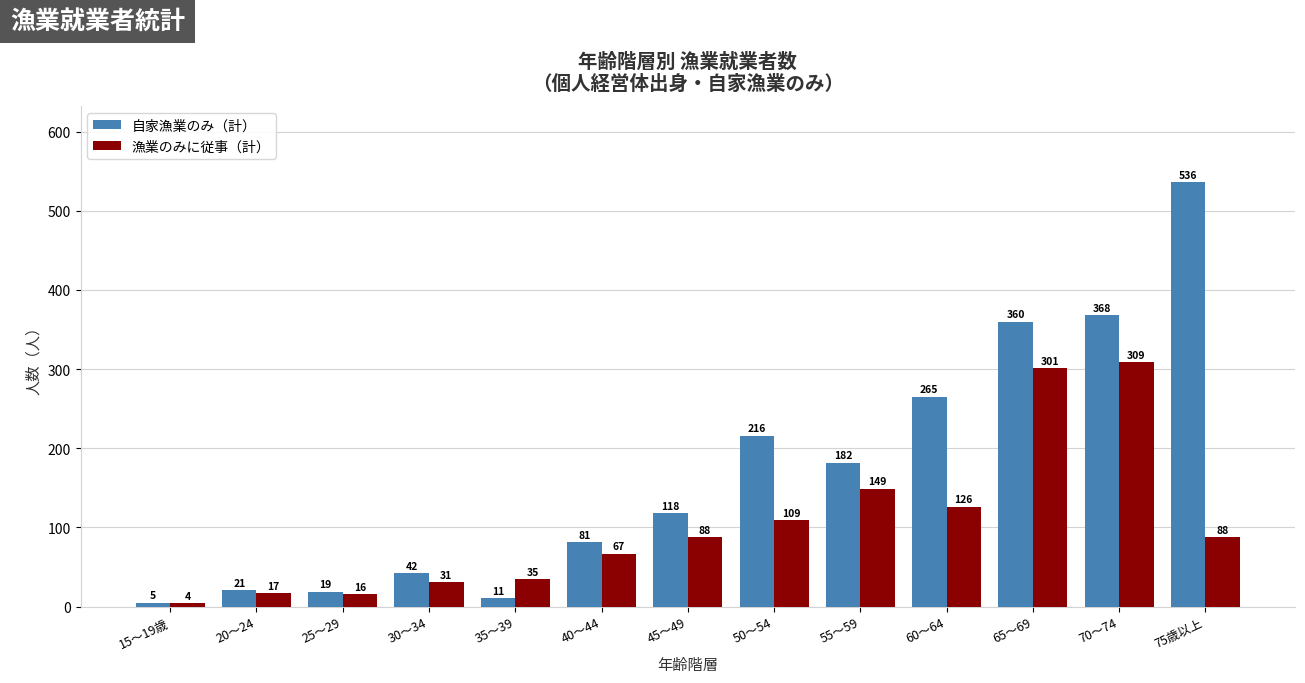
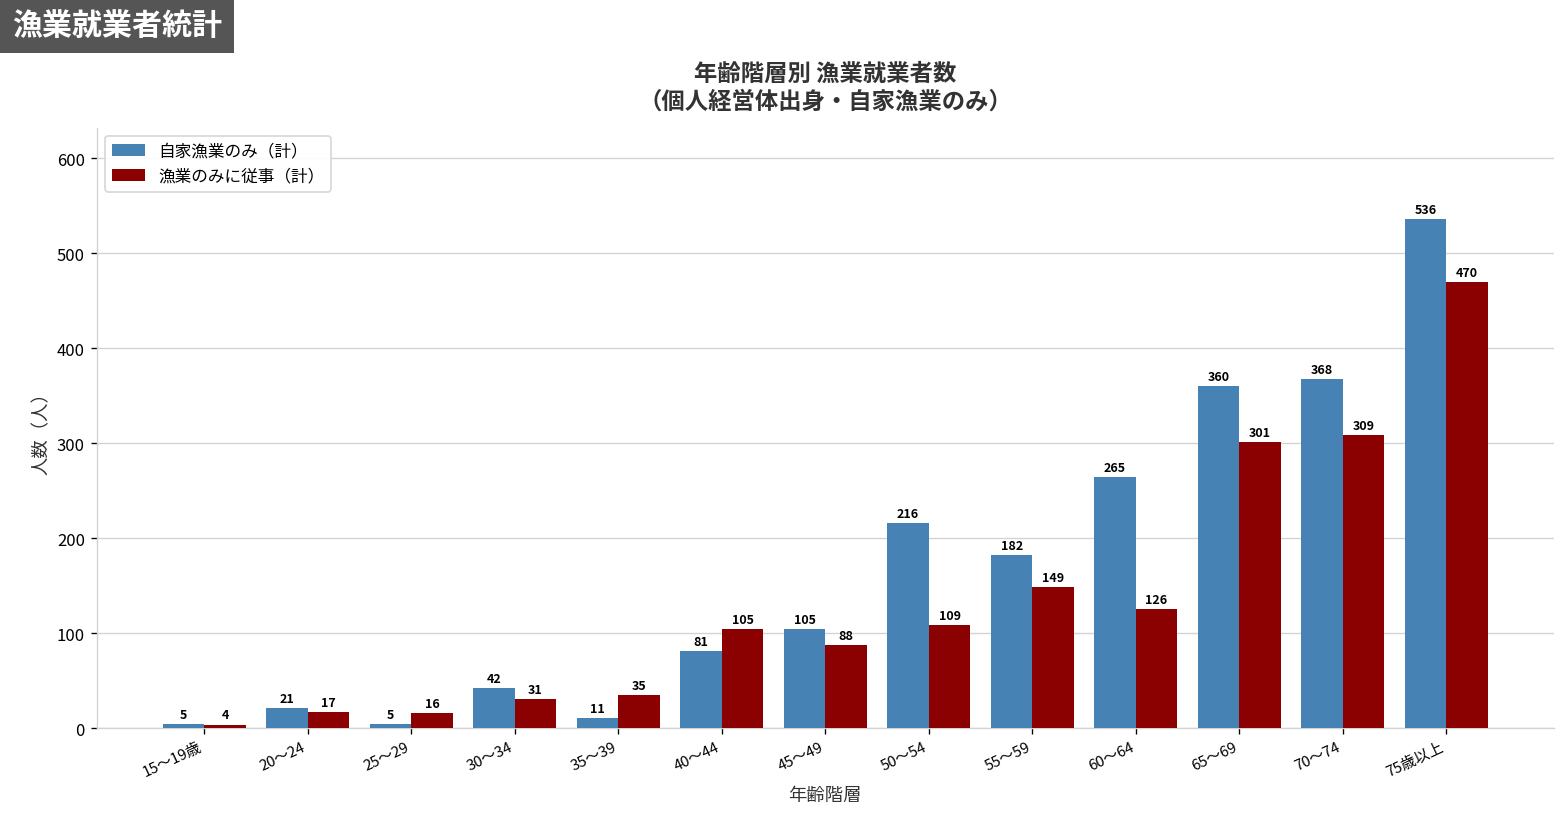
  {
    "自家漁業のみ（計）": {
      "15～19歳": 5,
      "20～24": 21,
-     "25～29": 19,
+     "25～29": 5,
      "30～34": 42,
      "35～39": 11,
      "40～44": 81,
-     "45～49": 118,
+     "45～49": 105,
      "50～54": 216,
      "55～59": 182,
      "60～64": 265,
      "65～69": 360,
      "70～74": 368,
      "75歳以上": 536
    },
    "漁業のみに従事（計）": {
      "15～19歳": 4,
      "20～24": 17,
      "25～29": 16,
      "30～34": 31,
      "35～39": 35,
-     "40～44": 67,
+     "40～44": 105,
      "45～49": 88,
      "50～54": 109,
      "55～59": 149,
      "60～64": 126,
      "65～69": 301,
      "70～74": 309,
-     "75歳以上": 88
+     "75歳以上": 470
    }
  }
